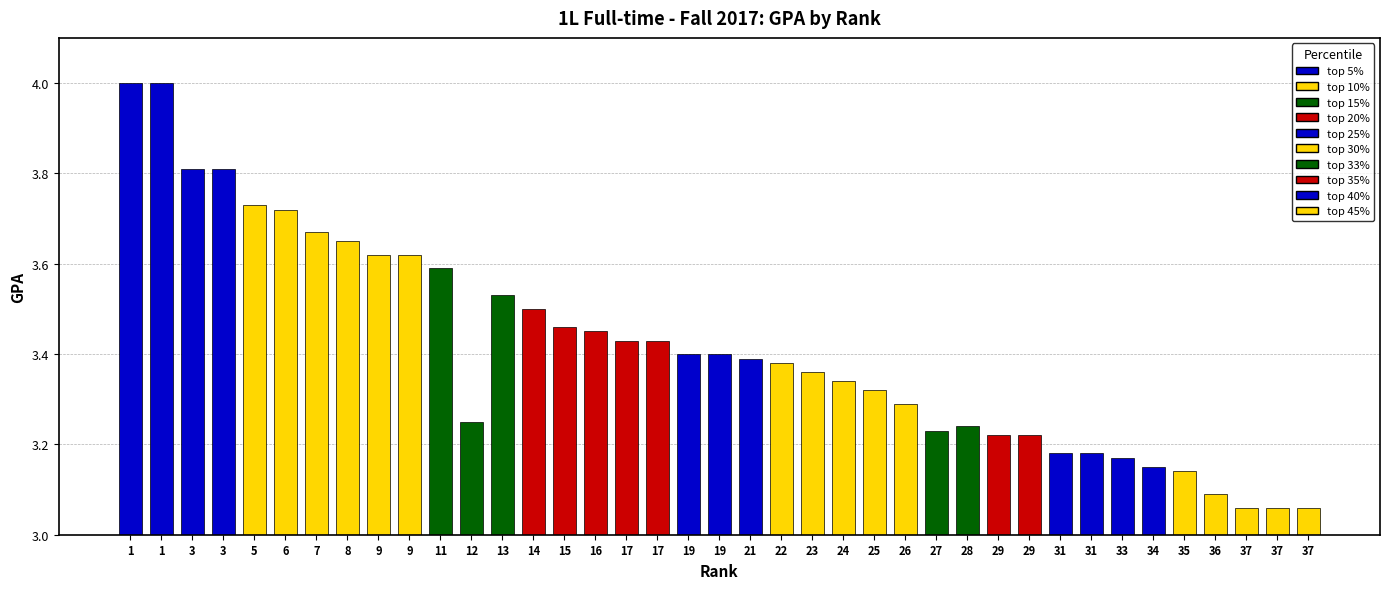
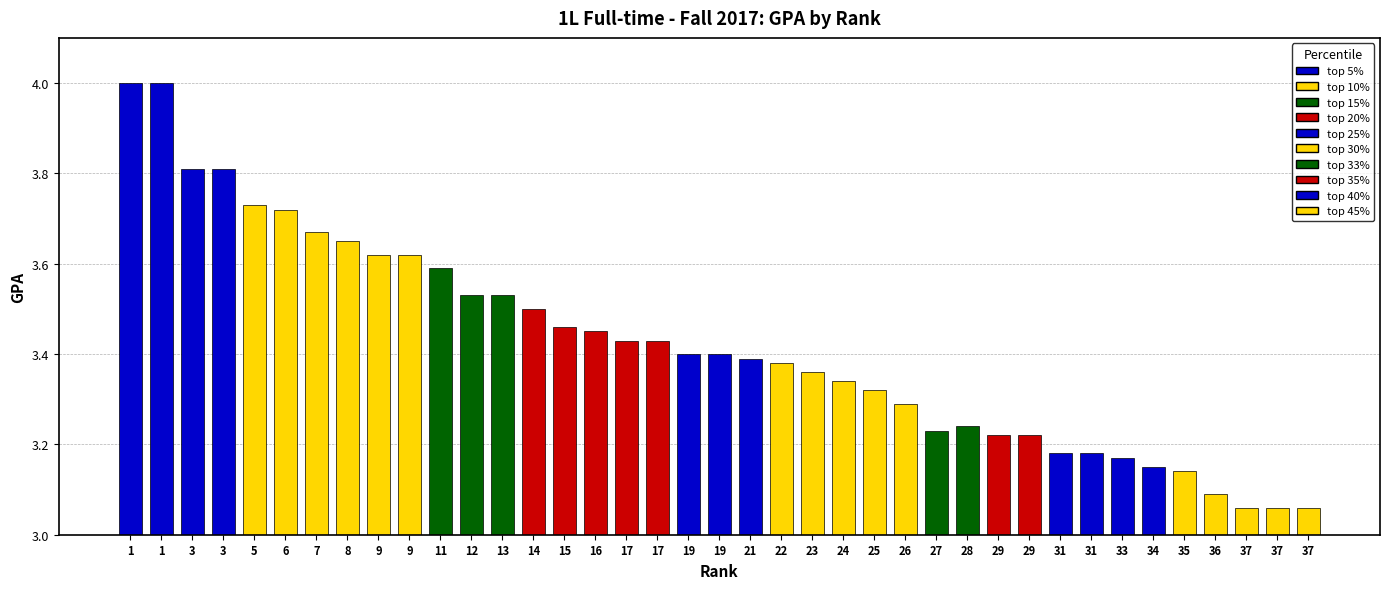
  {
    "5": 3.73,
    "6": 3.72,
    "7": 3.67,
    "8": 3.65,
    "11": 3.59,
-   "12": 3.25,
+   "12": 3.53,
    "13": 3.53,
    "14": 3.50,
    "15": 3.46,
    "16": 3.45,
    "21": 3.39,
    "22": 3.38,
    "23": 3.36,
    "24": 3.34,
    "25": 3.32,
    "26": 3.29,
    "27": 3.23,
    "28": 3.24,
    "33": 3.17,
    "34": 3.15,
    "35": 3.14,
    "36": 3.09
  }
